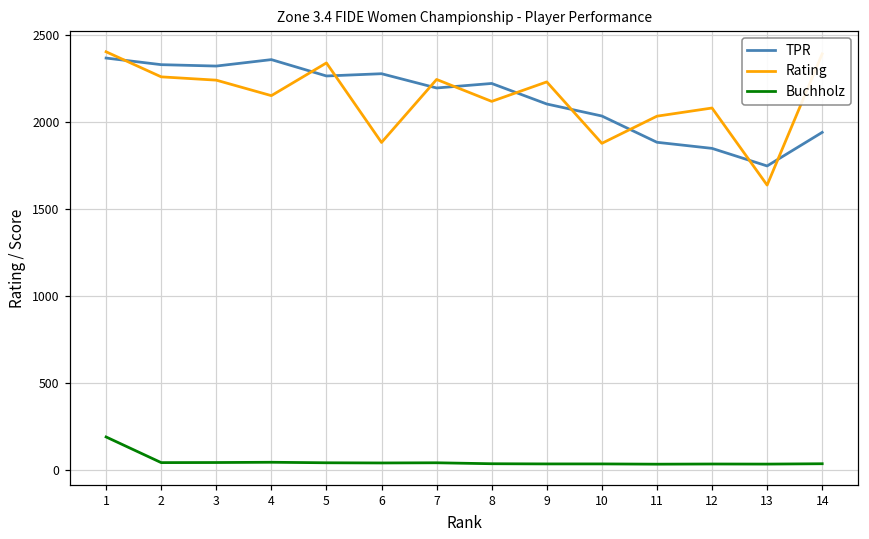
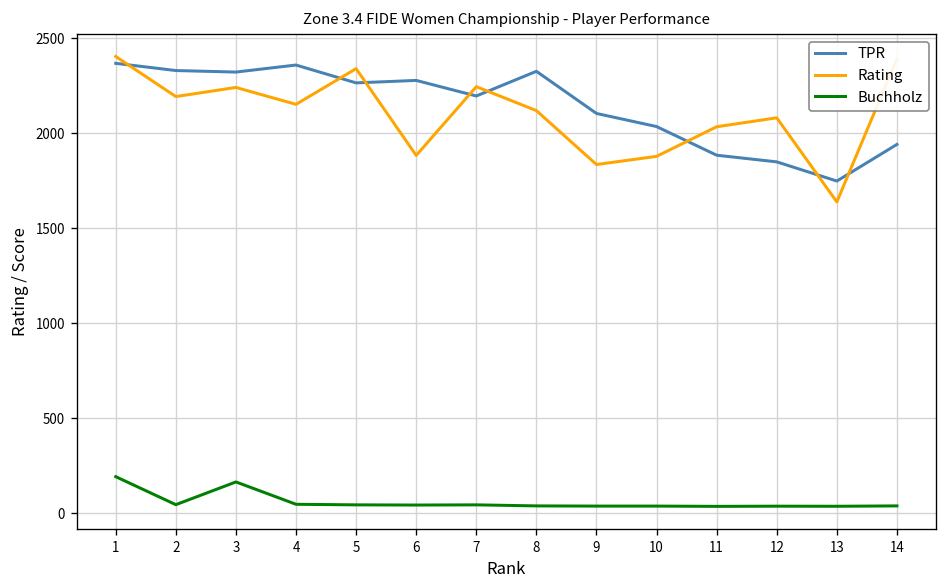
  {
    "TPR": {
      "1": 2370,
      "2": 2330,
      "3": 2320,
      "4": 2360,
      "5": 2270,
      "6": 2280,
      "7": 2200,
-     "8": 2220,
+     "8": 2330,
      "9": 2110,
      "10": 2040,
      "11": 1890,
      "12": 1850,
      "13": 1750,
      "14": 1940
    },
    "Rating": {
      "1": 2410,
-     "2": 2260,
+     "2": 2190,
      "3": 2240,
      "4": 2150,
      "5": 2340,
      "6": 1880,
      "7": 2250,
      "8": 2120,
-     "9": 2230,
+     "9": 1840,
      "10": 1880,
      "11": 2040,
      "12": 2080,
      "13": 1640
    },
    "Buchholz": {
      "1": 190,
      "2": 40,
-     "3": 50,
+     "3": 160,
      "4": 50,
      "5": 40,
      "6": 40,
      "7": 40,
      "8": 40,
      "9": 40,
      "10": 40,
      "11": 40,
      "12": 40,
      "13": 40,
      "14": 40
    }
  }
